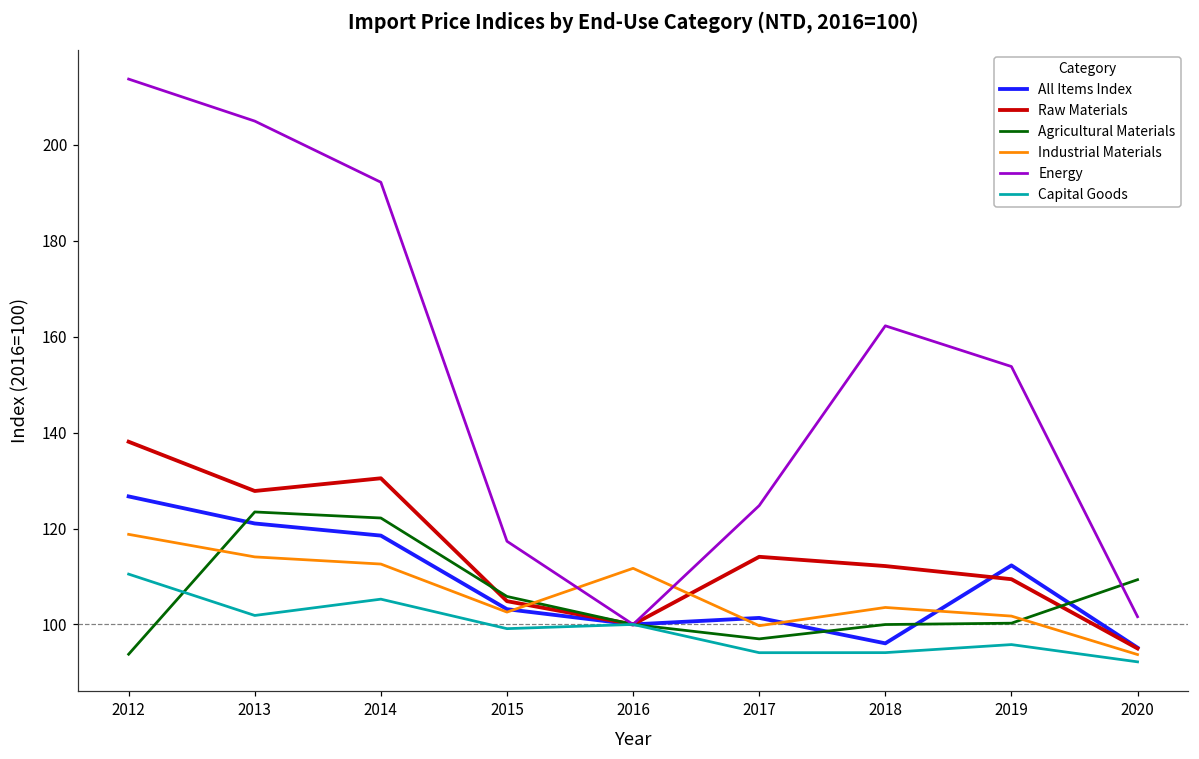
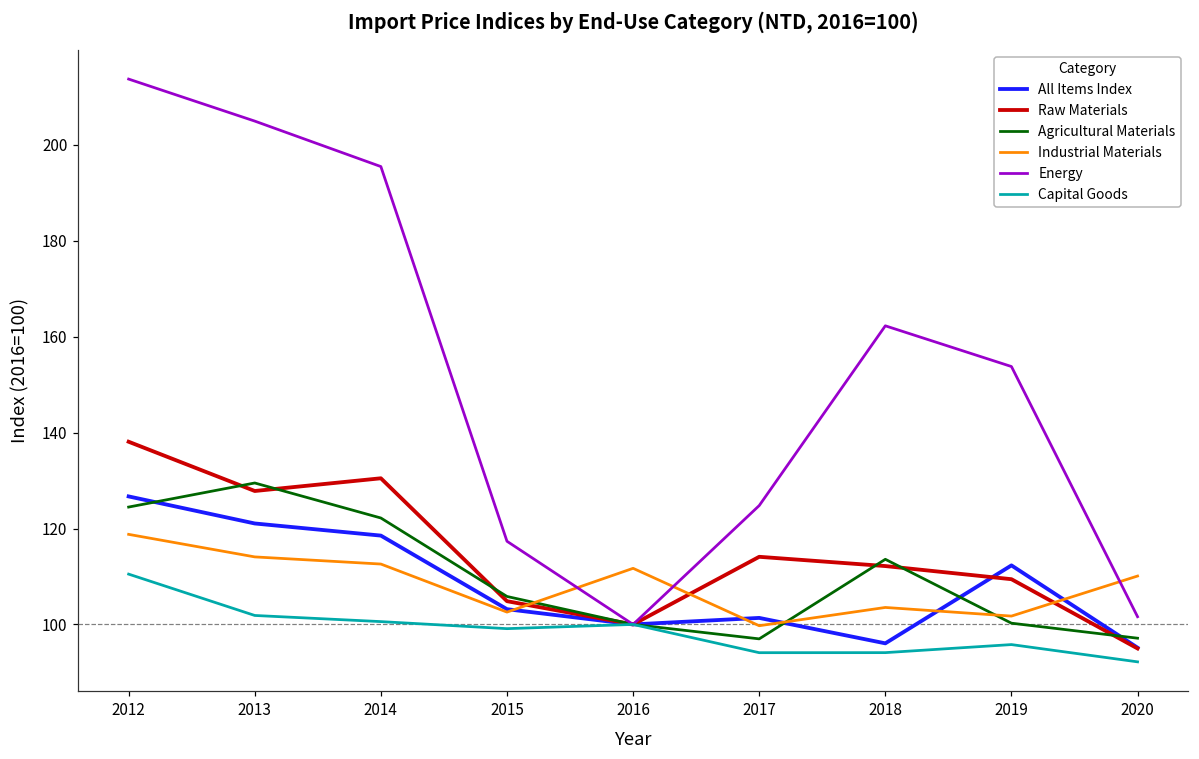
  {
    "All Items Index": {
      "2012": 127,
      "2013": 121,
      "2014": 119,
      "2015": 103,
      "2017": 101,
      "2018": 96,
      "2019": 112
    },
    "Raw Materials": {
      "2012": 138,
      "2013": 128,
      "2014": 130,
      "2015": 105,
      "2017": 114,
      "2018": 112,
      "2019": 109
    },
    "Agricultural Materials": {
-     "2012": 94,
-     "2013": 123,
+     "2012": 124,
+     "2013": 129,
      "2014": 122,
      "2015": 106,
      "2017": 97,
-     "2018": 100,
+     "2018": 114,
      "2019": 100,
-     "2020": 109
+     "2020": 97
    },
    "Industrial Materials": {
      "2012": 119,
      "2013": 114,
      "2014": 113,
      "2015": 103,
      "2016": 112,
      "2017": 100,
      "2018": 104,
      "2019": 102,
-     "2020": 94
+     "2020": 110
    },
    "Energy": {
      "2012": 214,
      "2013": 205,
-     "2014": 192,
+     "2014": 195,
      "2015": 117,
      "2017": 125,
      "2018": 162,
      "2019": 154,
      "2020": 102
    },
    "Capital Goods": {
      "2012": 110,
      "2013": 102,
-     "2014": 105,
+     "2014": 101,
      "2015": 99,
      "2017": 94,
      "2018": 94,
      "2019": 96,
      "2020": 92
    }
  }
